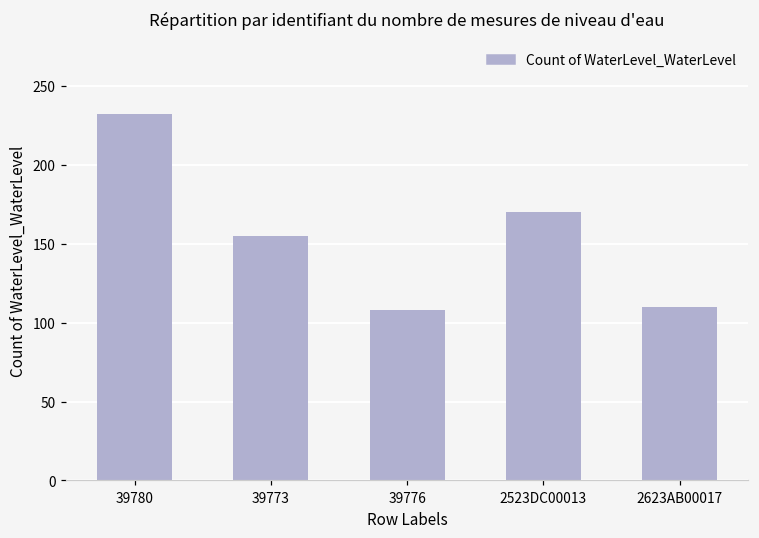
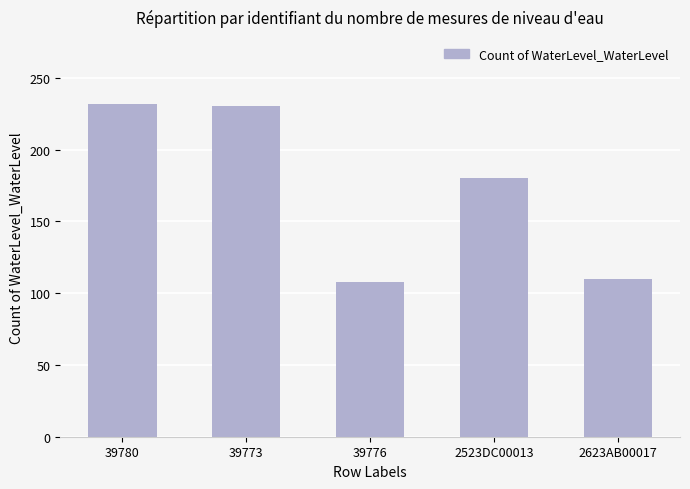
  {
    "39780": 232,
-   "39773": 155,
+   "39773": 230,
    "39776": 108,
-   "2523DC00013": 170,
+   "2523DC00013": 180,
    "2623AB00017": 110
  }
